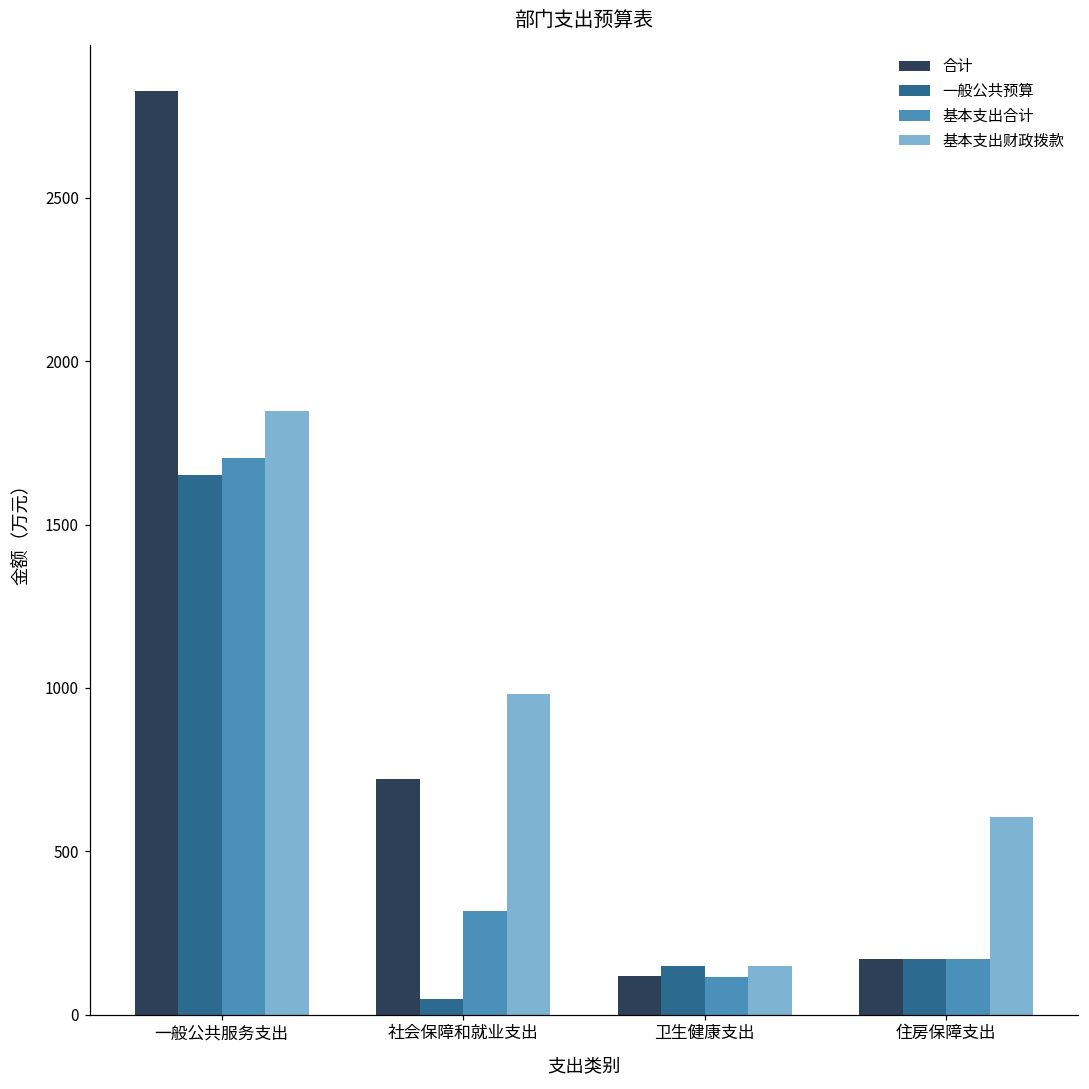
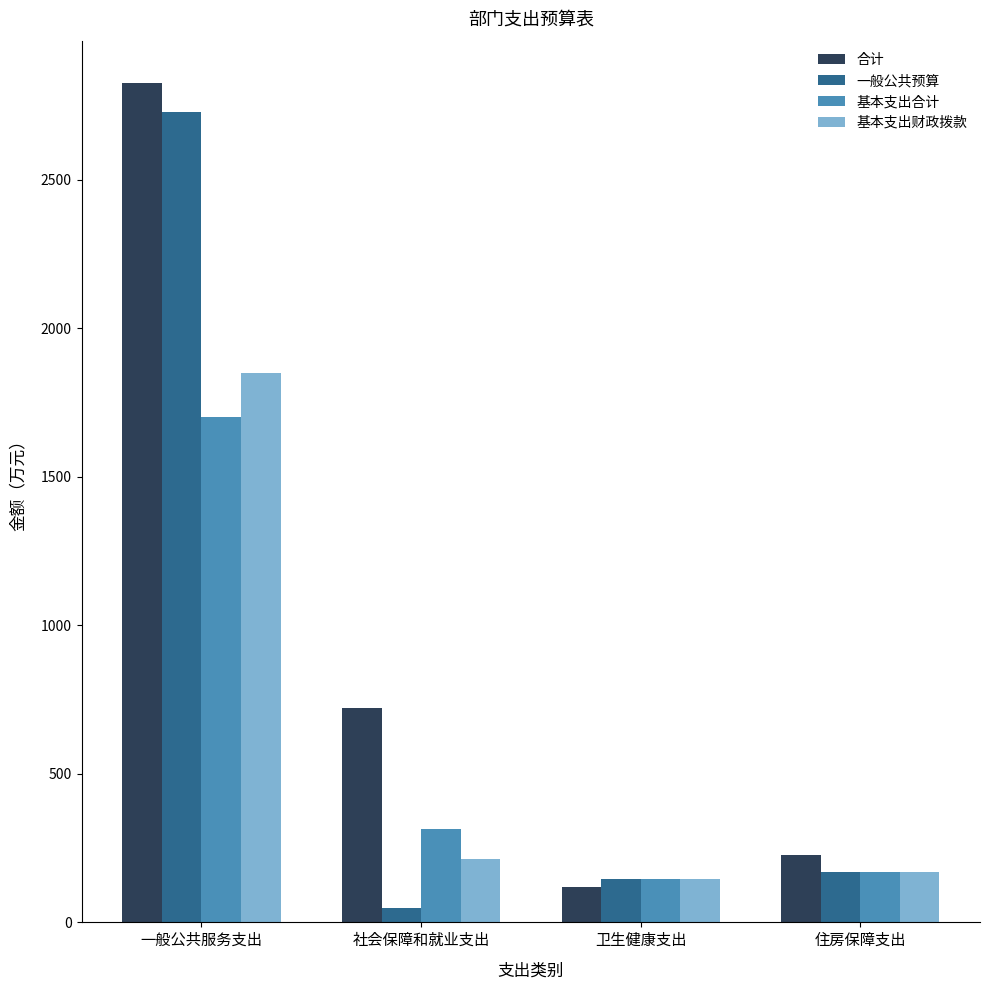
  {
    "合计": {
      "一般公共服务支出": 2830,
      "社会保障和就业支出": 720,
      "卫生健康支出": 120,
-     "住房保障支出": 170
+     "住房保障支出": 230
    },
    "一般公共预算": {
-     "一般公共服务支出": 1650,
+     "一般公共服务支出": 2730,
      "社会保障和就业支出": 50,
      "卫生健康支出": 150,
      "住房保障支出": 170
    },
    "基本支出合计": {
      "一般公共服务支出": 1700,
      "社会保障和就业支出": 320,
-     "卫生健康支出": 110,
+     "卫生健康支出": 150,
      "住房保障支出": 170
    },
    "基本支出财政拨款": {
      "一般公共服务支出": 1850,
-     "社会保障和就业支出": 980,
+     "社会保障和就业支出": 210,
      "卫生健康支出": 150,
-     "住房保障支出": 600
+     "住房保障支出": 170
    }
  }
